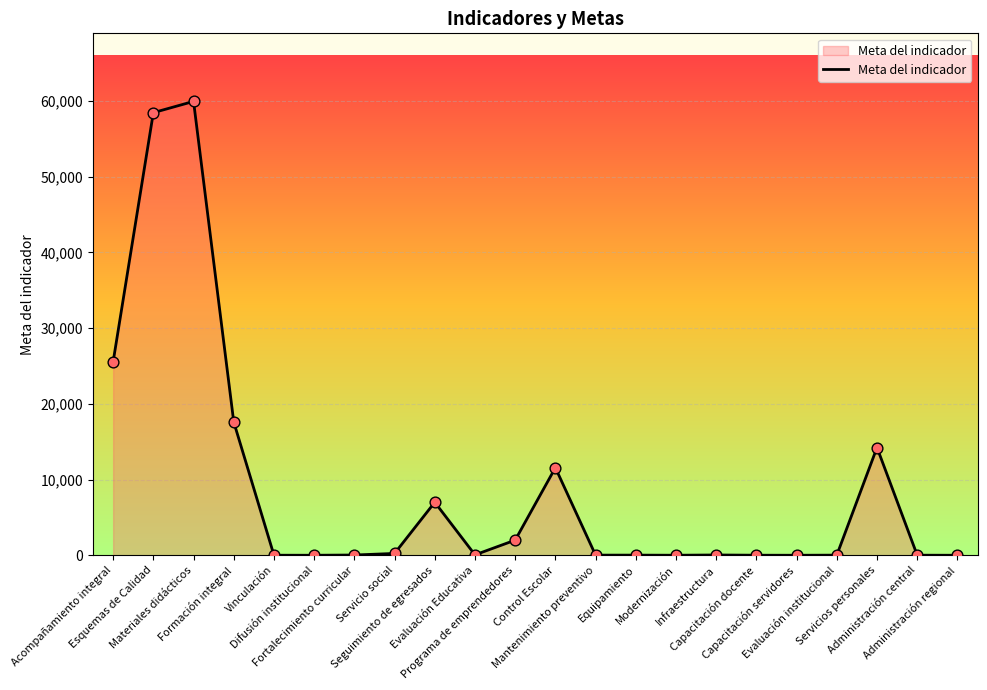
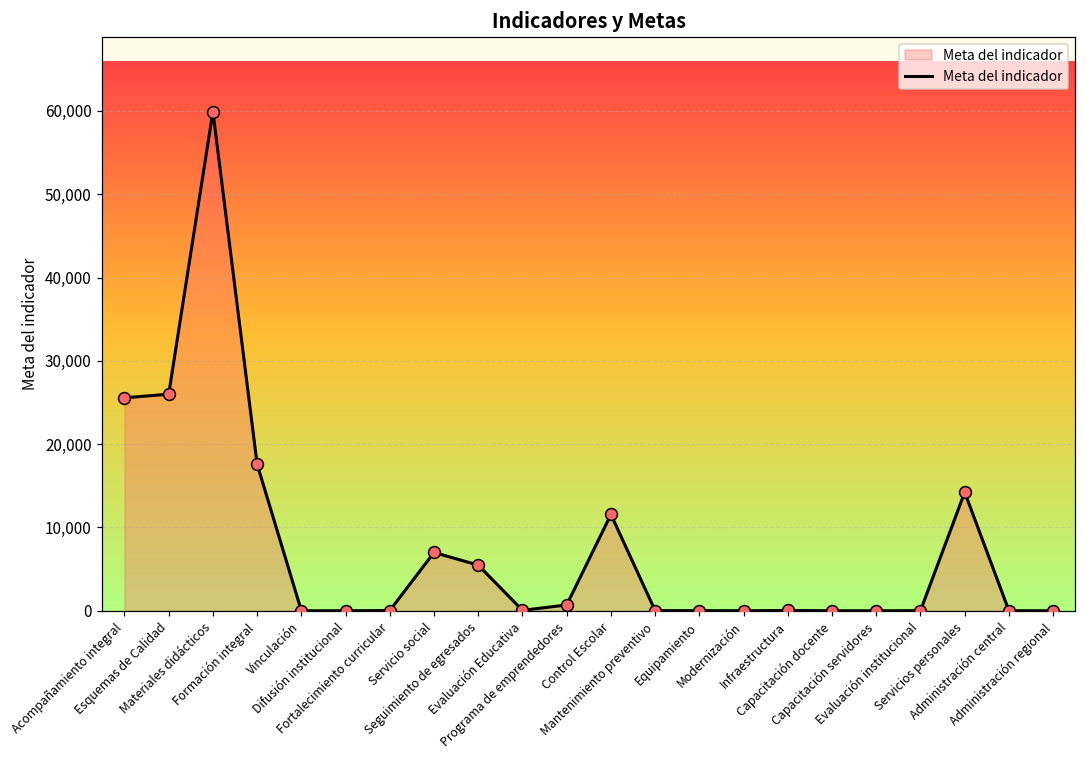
  {
    "Acompañamiento integral": "26,000",
-   "Esquemas de Calidad": "58,000",
+   "Esquemas de Calidad": "26,000",
    "Materiales didácticos": "60,000",
    "Formación integral": "18,000",
    "Vinculación": "0",
    "Difusión institucional": "0",
    "Fortalecimiento curricular": "0",
-   "Servicio social": "0",
-   "Seguimiento de egresados": "7,000",
+   "Servicio social": "7,000",
+   "Seguimiento de egresados": "5,000",
    "Evaluación Educativa": "0",
-   "Programa de emprendedores": "2,000",
+   "Programa de emprendedores": "1,000",
    "Control Escolar": "12,000",
    "Mantenimiento preventivo": "0",
    "Equipamiento": "0",
    "Modernización": "0",
    "Infraestructura": "0",
    "Capacitación docente": "0",
    "Capacitación servidores": "0",
    "Evaluación institucional": "0",
    "Servicios personales": "14,000",
    "Administración central": "0",
    "Administración regional": "0"
  }
